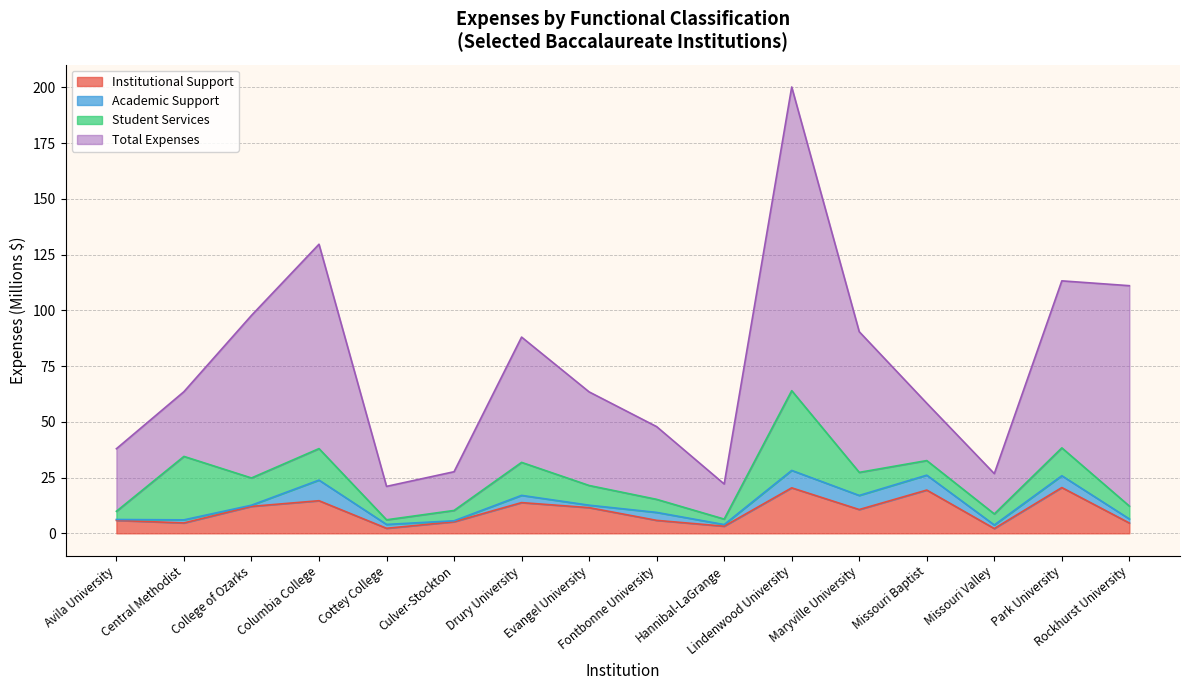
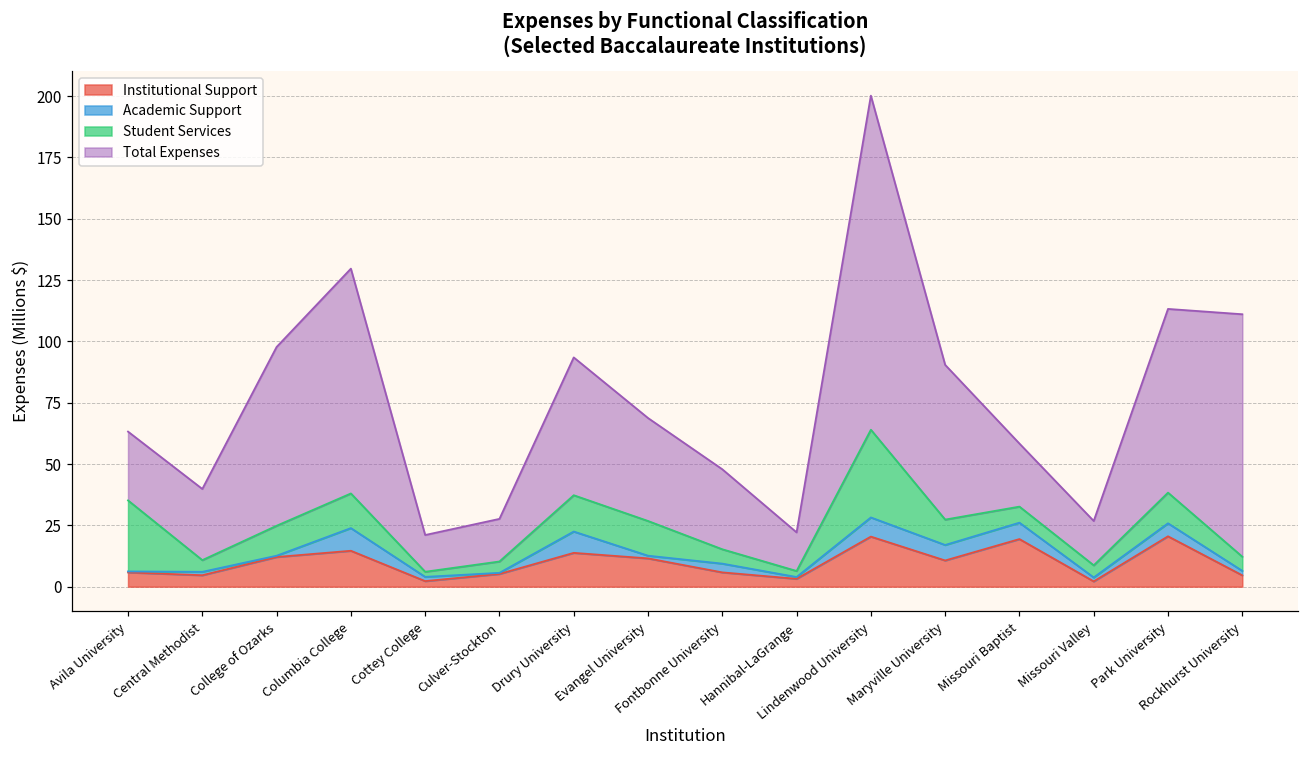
  {
    "Institutional Support": {
      "Central Methodist": 5,
      "Columbia College": 15,
      "Cottey College": 2,
      "Drury University": 14,
      "Fontbonne University": 6,
      "Lindenwood University": 20,
      "Maryville University": 11,
      "Missouri Baptist": 19,
      "Missouri Valley": 2,
      "Park University": 21,
      "Rockhurst University": 5
    },
    "Academic Support": {
      "Central Methodist": 1,
      "Columbia College": 9,
      "Cottey College": 2,
-     "Drury University": 3,
+     "Drury University": 9,
      "Fontbonne University": 4,
      "Lindenwood University": 8,
      "Maryville University": 6,
      "Missouri Baptist": 7,
      "Missouri Valley": 2,
      "Park University": 5,
      "Rockhurst University": 2
    },
    "Student Services": {
-     "Avila University": 4,
-     "Central Methodist": 28,
+     "Avila University": 29,
+     "Central Methodist": 5,
      "College of Ozarks": 12,
      "Columbia College": 14,
      "Cottey College": 2,
      "Culver-Stockton": 5,
      "Drury University": 15,
-     "Evangel University": 9,
+     "Evangel University": 14,
      "Fontbonne University": 6,
      "Hannibal-LaGrange": 2,
      "Lindenwood University": 36,
      "Maryville University": 10,
      "Missouri Baptist": 7,
      "Missouri Valley": 5,
      "Park University": 12,
      "Rockhurst University": 6
    },
    "Total Expenses": {
      "Avila University": 28,
      "Central Methodist": 29,
      "College of Ozarks": 73,
      "Columbia College": 92,
      "Cottey College": 15,
      "Culver-Stockton": 17,
      "Drury University": 56,
      "Evangel University": 42,
      "Fontbonne University": 33,
      "Hannibal-LaGrange": 16,
      "Lindenwood University": 136,
      "Maryville University": 63,
      "Missouri Baptist": 26,
      "Missouri Valley": 18,
      "Park University": 75,
      "Rockhurst University": 99
    }
  }
